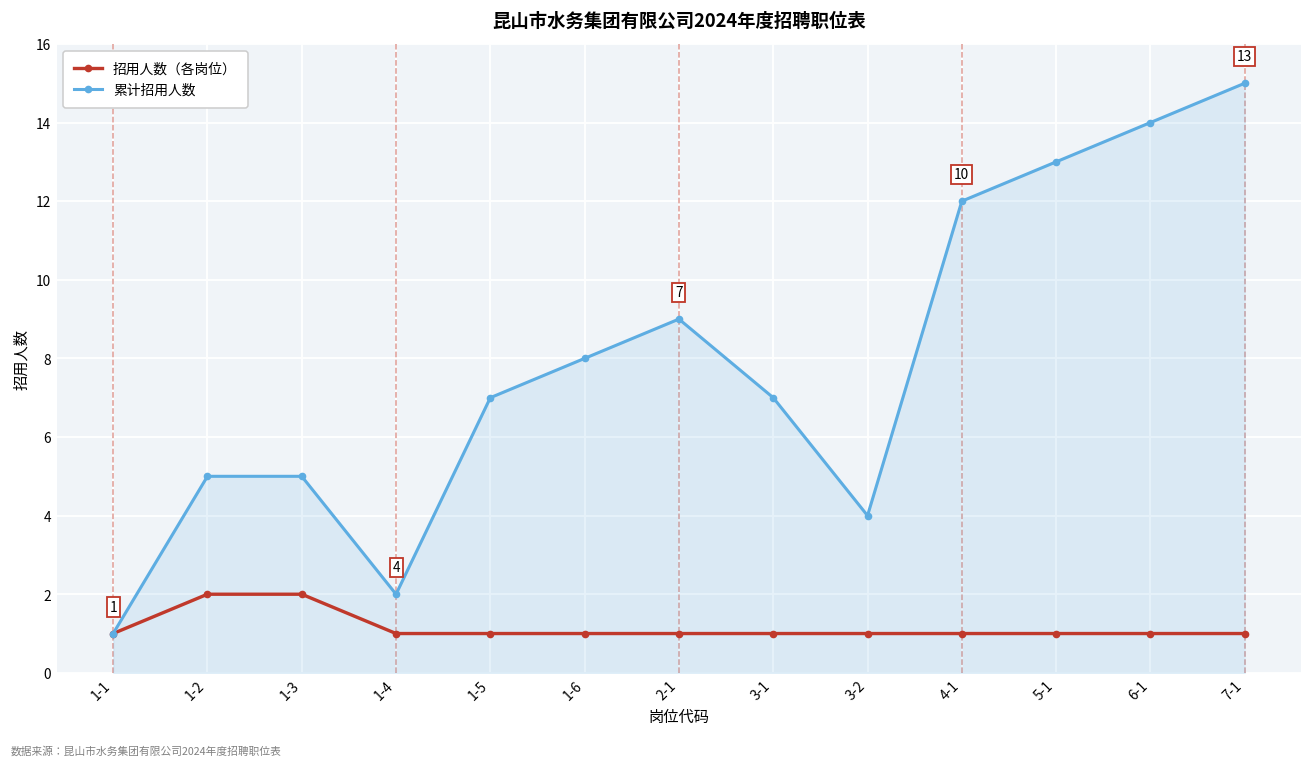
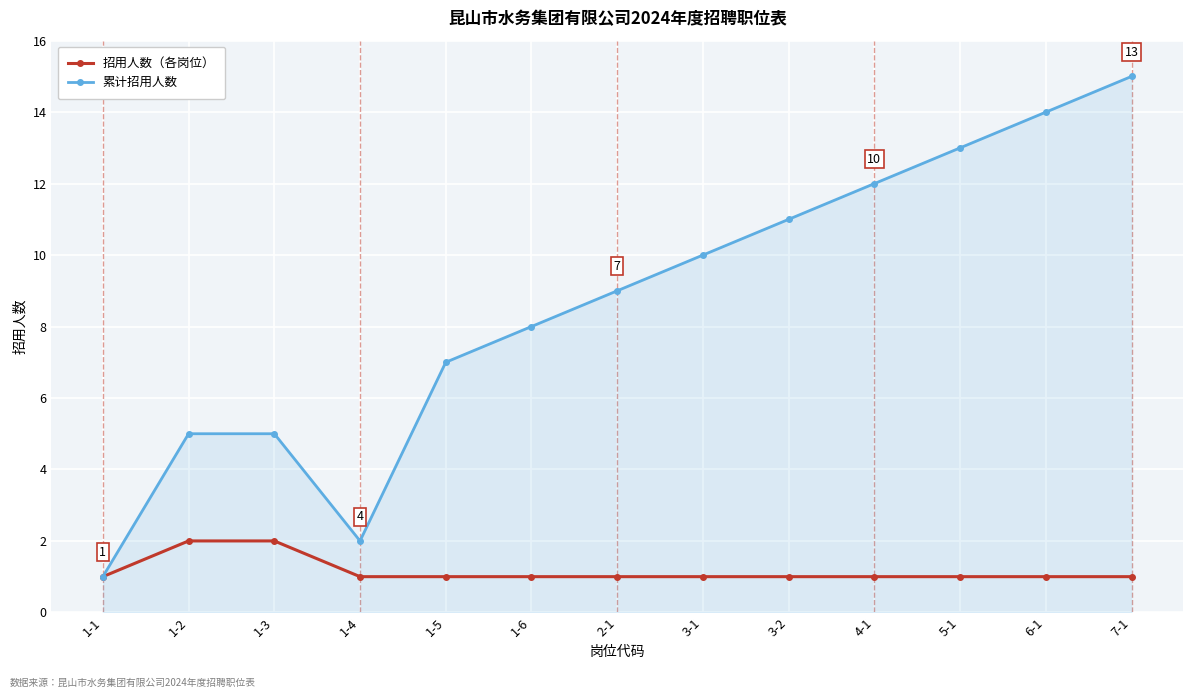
  {
    "招用人数（各岗位）": {
      "1-2": 2,
      "1-3": 2,
      "1-4": 1,
      "1-5": 1,
      "1-6": 1,
      "2-1": 1,
      "3-1": 1,
      "3-2": 1,
      "4-1": 1,
      "5-1": 1,
      "6-1": 1,
      "7-1": 1
    },
    "累计招用人数": {
      "1-2": 5,
      "1-3": 5,
      "1-5": 7,
      "1-6": 8,
-     "3-1": 7,
-     "3-2": 4,
+     "3-1": 10,
+     "3-2": 11,
      "5-1": 13,
      "6-1": 14
    }
  }
